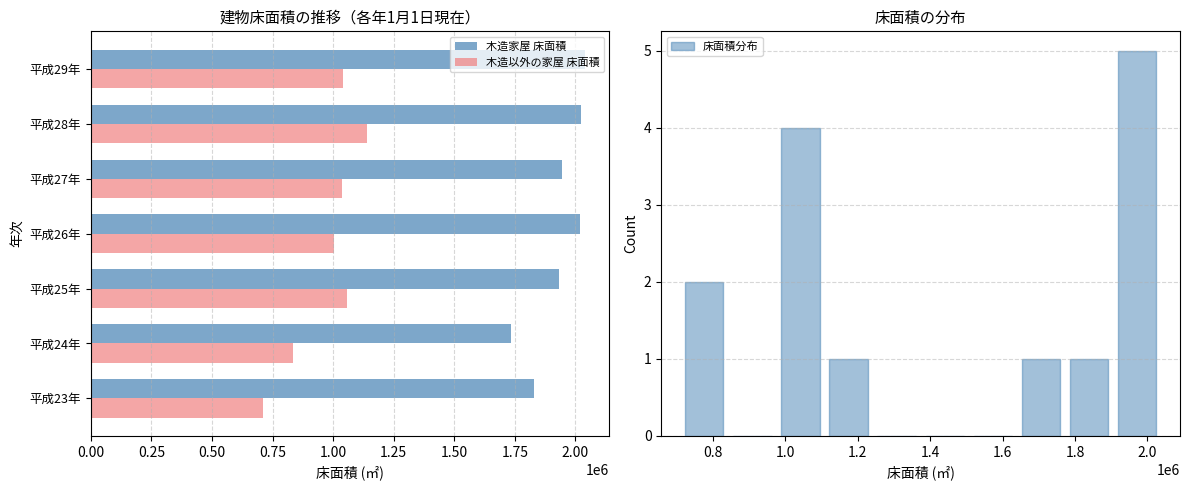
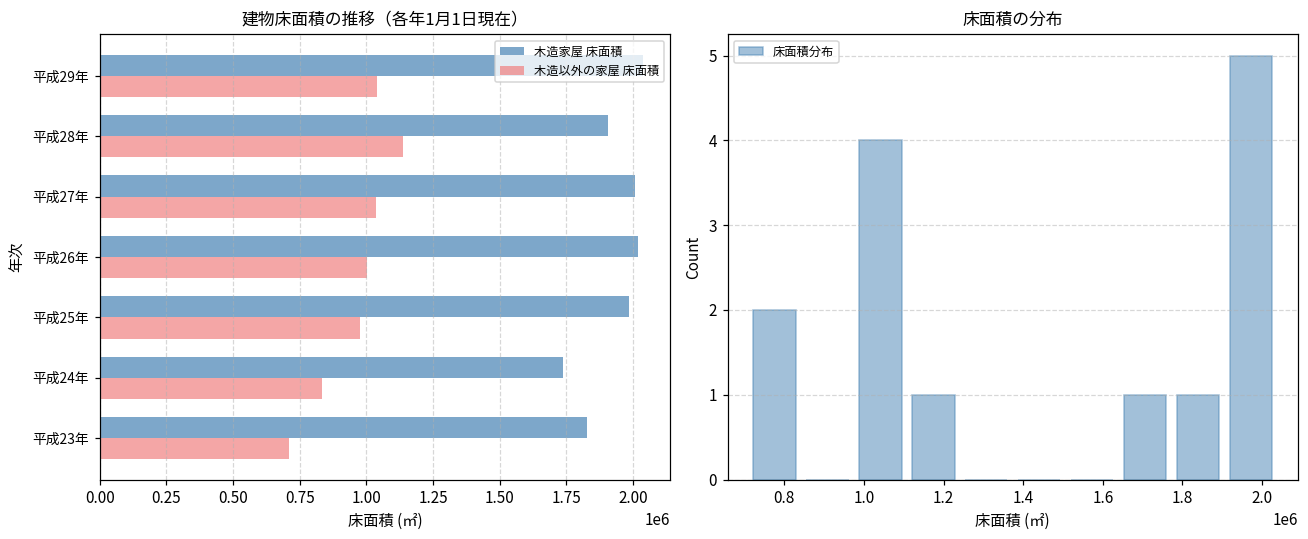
  {
    "建物床面積の推移（各年1月1日現在）": {
      "木造家屋 床面積": {
-       "平成28年": 2020000,
-       "平成27年": 1940000,
+       "平成28年": 1910000,
+       "平成27年": 2010000,
        "平成26年": 2020000,
-       "平成25年": 1930000,
+       "平成25年": 1990000,
        "平成24年": 1740000,
        "平成23年": 1830000
      },
      "木造以外の家屋 床面積": {
        "平成29年": 1040000,
        "平成28年": 1140000,
        "平成27年": 1040000,
        "平成26年": 1000000,
-       "平成25年": 1060000,
+       "平成25年": 980000,
        "平成24年": 830000,
        "平成23年": 710000
      }
    }
  }
